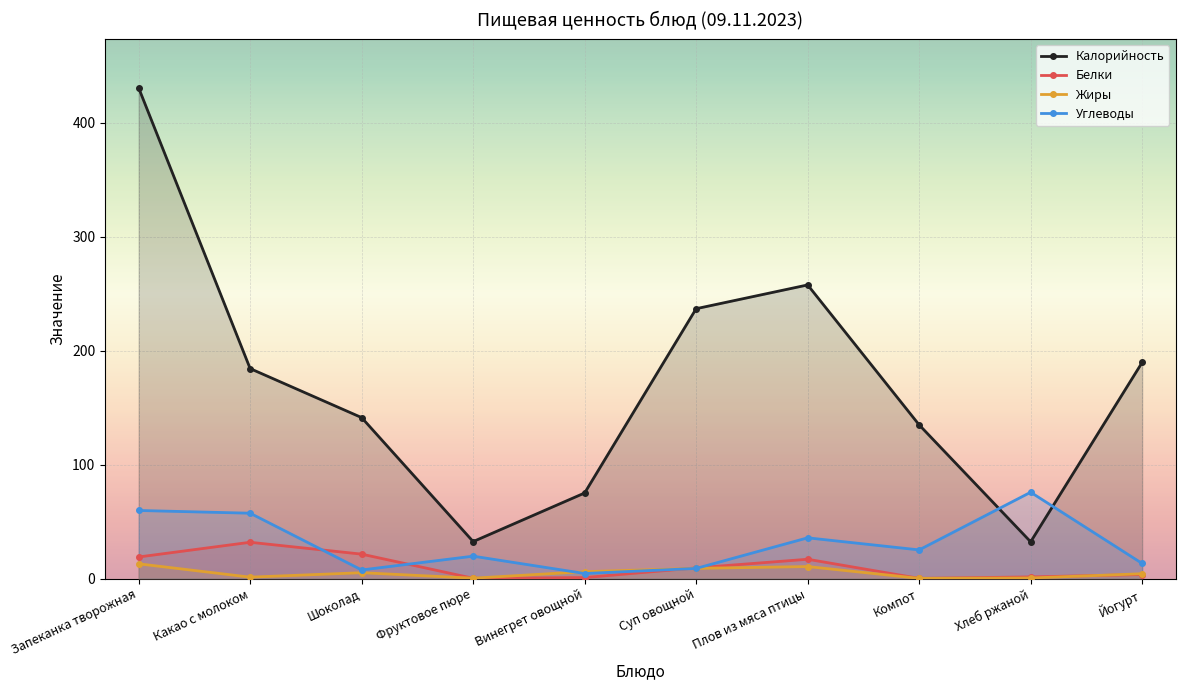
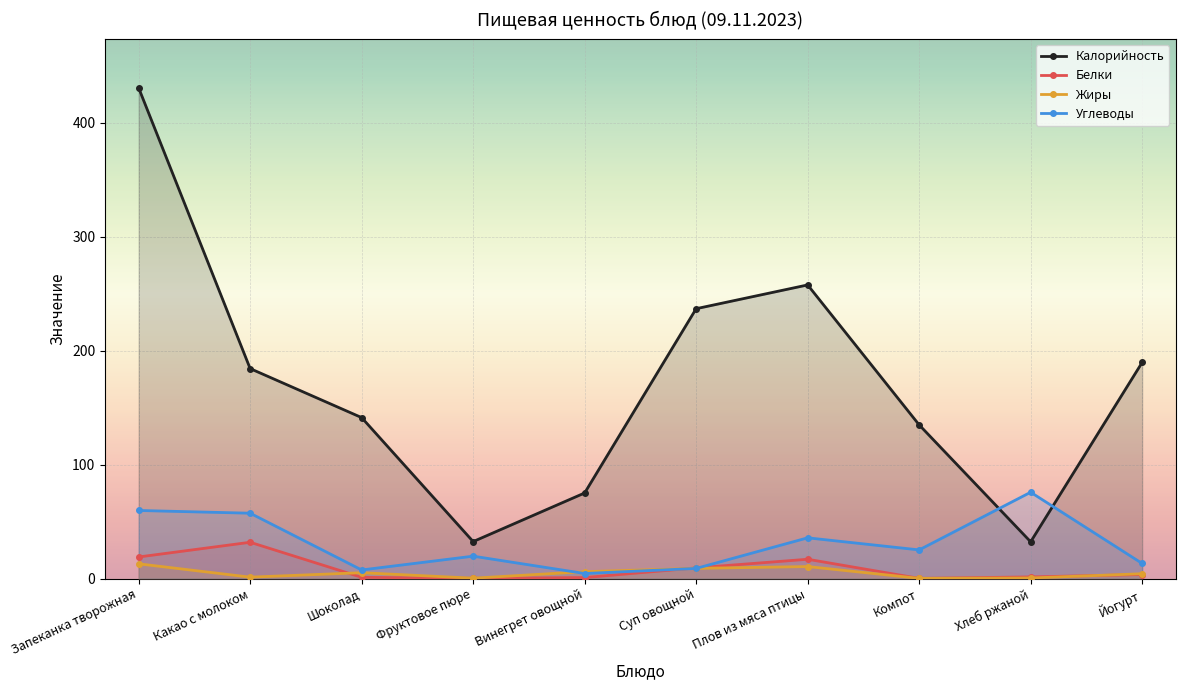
  {
    "Калорийность": {
      "Запеканка творожная": 431,
      "Какао с молоком": 184,
      "Шоколад": 141,
      "Фруктовое пюре": 32,
      "Винегрет овощной": 75,
      "Суп овощной": 237,
      "Плов из мяса птицы": 258,
      "Компот": 135,
      "Хлеб ржаной": 32,
      "Йогурт": 190
    },
    "Белки": {
      "Запеканка творожная": 19,
      "Какао с молоком": 32,
-     "Шоколад": 21,
+     "Шоколад": 1,
      "Винегрет овощной": 1,
      "Плов из мяса птицы": 17
    },
    "Жиры": {
      "Запеканка творожная": 13,
      "Какао с молоком": 1,
      "Шоколад": 5,
      "Плов из мяса птицы": 11
    },
    "Углеводы": {
      "Запеканка творожная": 60,
      "Какао с молоком": 57,
      "Шоколад": 8,
      "Фруктовое пюре": 20,
      "Плов из мяса птицы": 36,
      "Компот": 25,
      "Хлеб ржаной": 76,
      "Йогурт": 13
    }
  }
